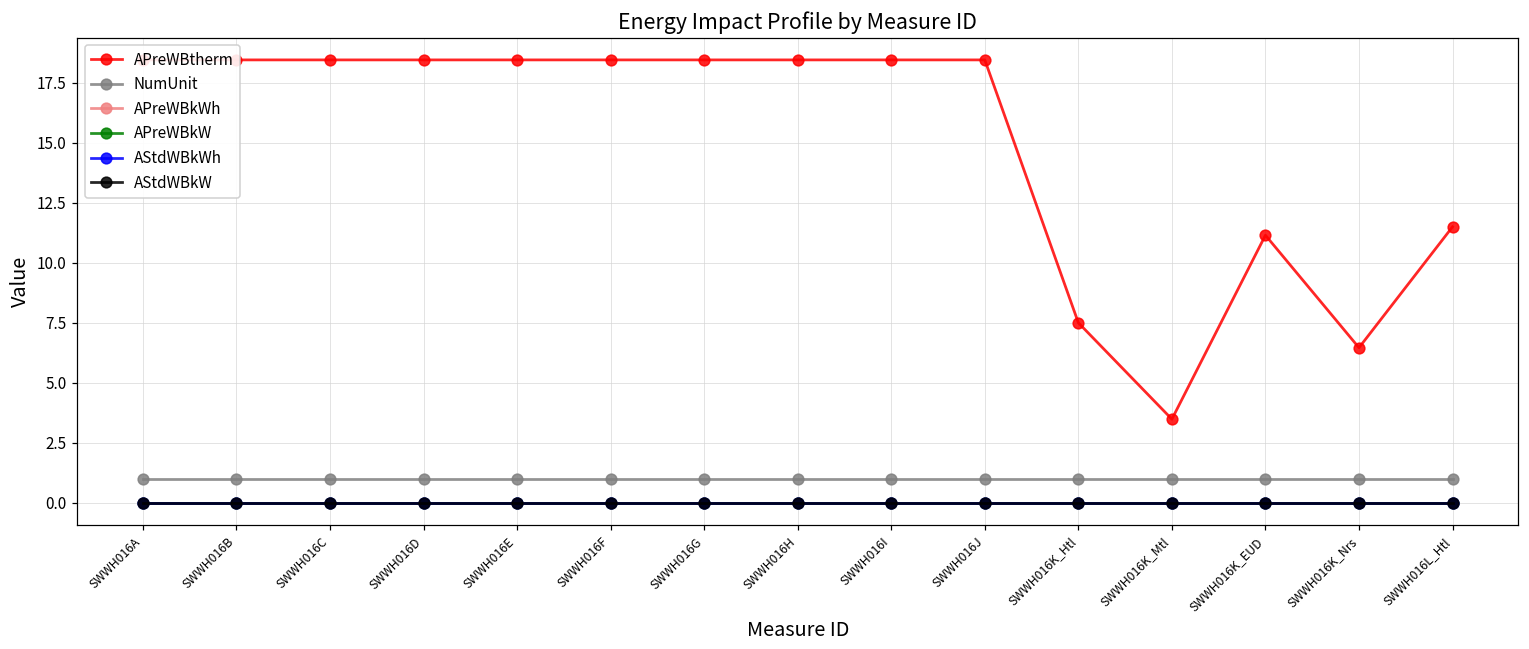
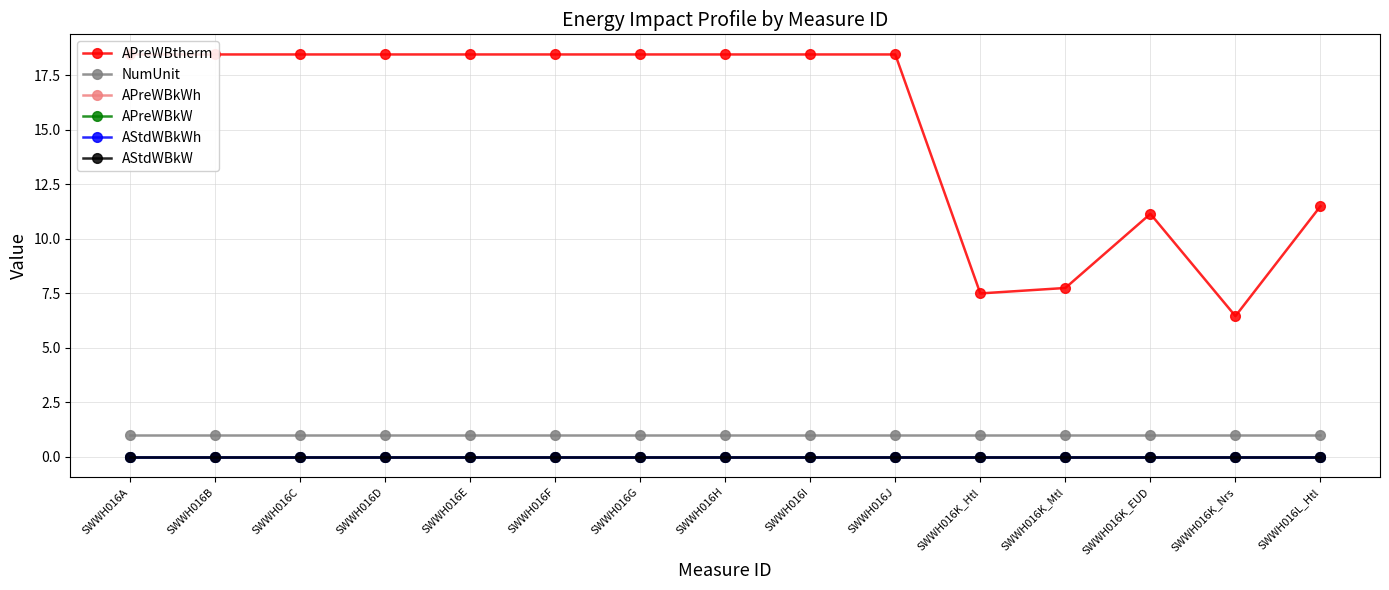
  {
    "APreWBtherm": {
      "SWWH016C": 18.5,
      "SWWH016D": 18.5,
      "SWWH016E": 18.5,
      "SWWH016F": 18.5,
      "SWWH016G": 18.5,
      "SWWH016H": 18.5,
      "SWWH016I": 18.5,
      "SWWH016J": 18.5,
      "SWWH016K_Htl": 7.5,
-     "SWWH016K_Mtl": 3.5,
+     "SWWH016K_Mtl": 7.8,
      "SWWH016K_EUD": 11.2,
      "SWWH016K_Nrs": 6.5,
      "SWWH016L_Htl": 11.5
    },
    "NumUnit": {
      "SWWH016A": 1.0,
      "SWWH016B": 1.0,
      "SWWH016C": 1.0,
      "SWWH016D": 1.0,
      "SWWH016E": 1.0,
      "SWWH016F": 1.0,
      "SWWH016G": 1.0,
      "SWWH016H": 1.0,
      "SWWH016I": 1.0,
      "SWWH016J": 1.0,
      "SWWH016K_Htl": 1.0,
      "SWWH016K_Mtl": 1.0,
      "SWWH016K_EUD": 1.0,
      "SWWH016K_Nrs": 1.0,
      "SWWH016L_Htl": 1.0
    },
    "AStdWBkW": {
      "SWWH016A": 0.0,
      "SWWH016B": 0.0,
      "SWWH016C": 0.0,
      "SWWH016D": 0.0,
      "SWWH016E": 0.0,
      "SWWH016F": 0.0,
      "SWWH016G": 0.0,
      "SWWH016H": 0.0,
      "SWWH016I": 0.0,
      "SWWH016J": 0.0,
      "SWWH016K_Htl": 0.0,
      "SWWH016K_Mtl": 0.0,
      "SWWH016K_EUD": 0.0,
      "SWWH016K_Nrs": 0.0,
      "SWWH016L_Htl": 0.0
    }
  }
